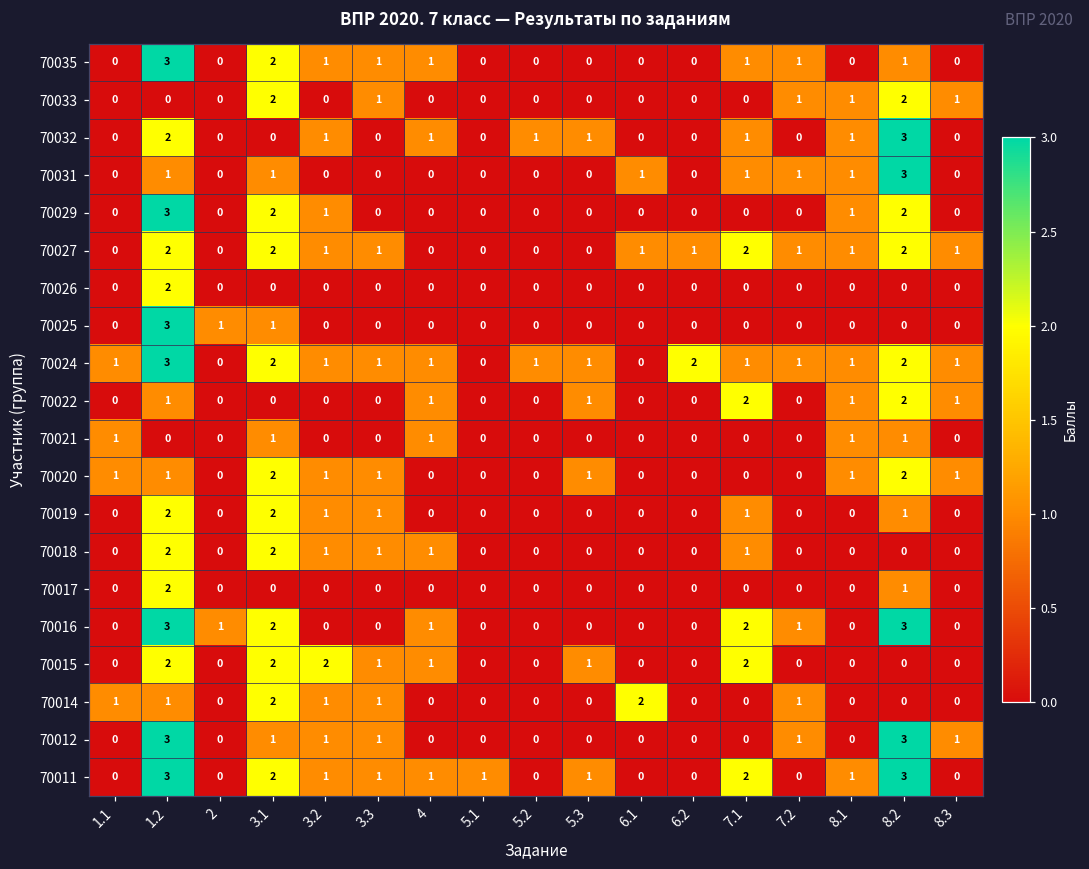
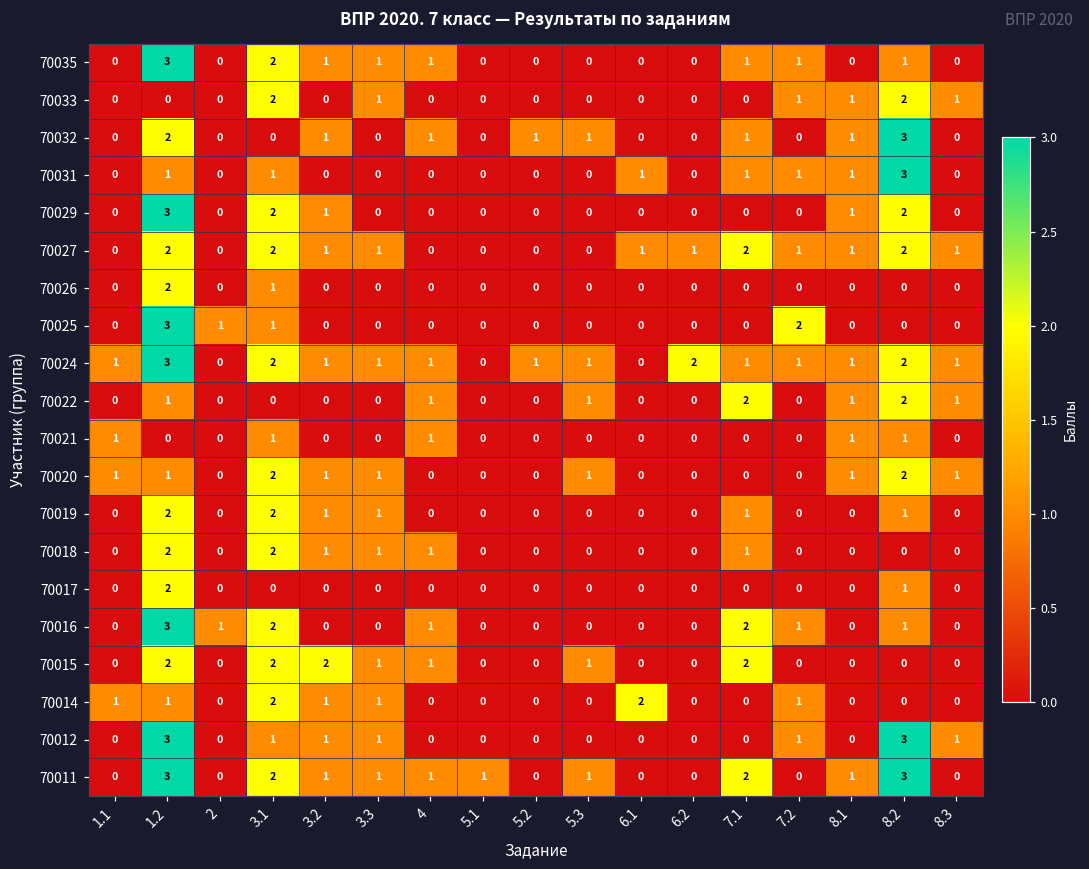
  {
    "70026": {
      "1.1": 0,
      "1.2": 2,
      "2": 0,
-     "3.1": 0,
+     "3.1": 1,
      "3.2": 0,
      "3.3": 0,
      "4": 0,
      "5.1": 0,
      "5.2": 0,
      "5.3": 0,
      "6.1": 0,
      "6.2": 0,
      "7.1": 0,
      "7.2": 0,
      "8.1": 0,
      "8.2": 0,
      "8.3": 0
    },
    "70025": {
      "1.1": 0,
      "1.2": 3,
      "2": 1,
      "3.1": 1,
      "3.2": 0,
      "3.3": 0,
      "4": 0,
      "5.1": 0,
      "5.2": 0,
      "5.3": 0,
      "6.1": 0,
      "6.2": 0,
      "7.1": 0,
-     "7.2": 0,
+     "7.2": 2,
      "8.1": 0,
      "8.2": 0,
      "8.3": 0
    },
    "70016": {
      "1.1": 0,
      "1.2": 3,
      "2": 1,
      "3.1": 2,
      "3.2": 0,
      "3.3": 0,
      "4": 1,
      "5.1": 0,
      "5.2": 0,
      "5.3": 0,
      "6.1": 0,
      "6.2": 0,
      "7.1": 2,
      "7.2": 1,
      "8.1": 0,
-     "8.2": 3,
+     "8.2": 1,
      "8.3": 0
    }
  }
